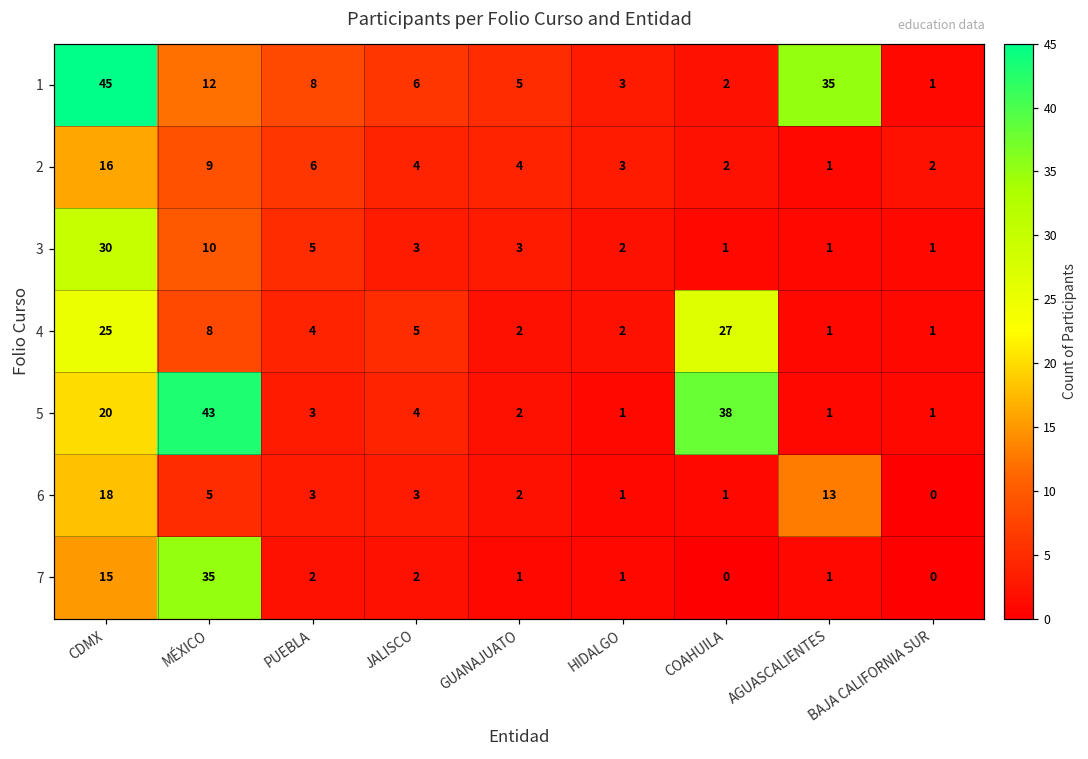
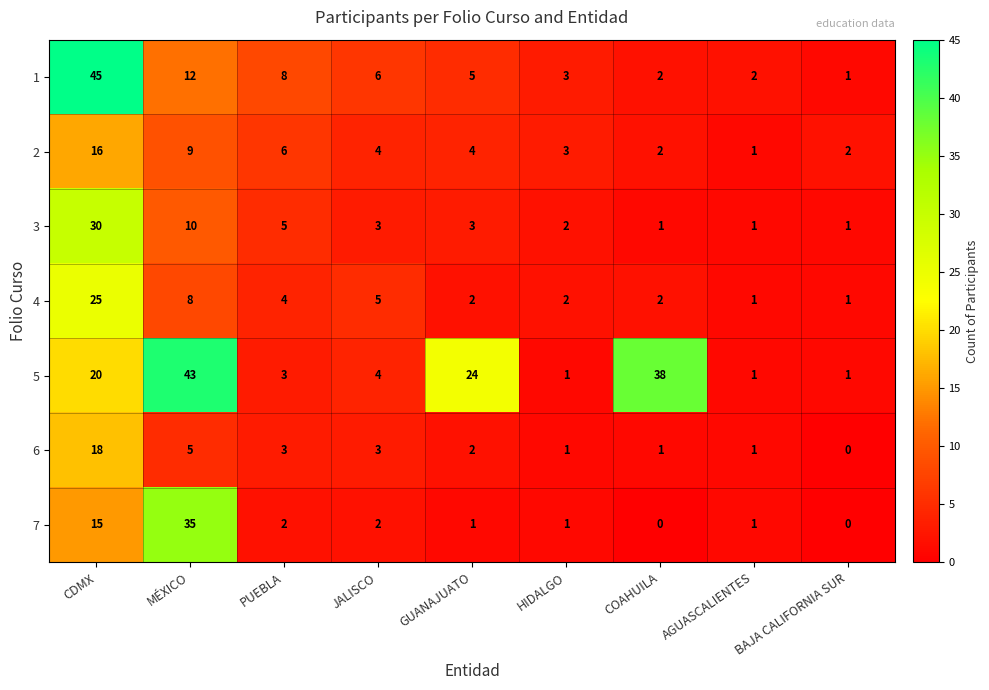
  {
    "1": {
      "CDMX": 45,
      "MÉXICO": 12,
      "PUEBLA": 8,
      "JALISCO": 6,
      "GUANAJUATO": 5,
      "HIDALGO": 3,
      "COAHUILA": 2,
-     "AGUASCALIENTES": 35,
+     "AGUASCALIENTES": 2,
      "BAJA CALIFORNIA SUR": 1
    },
    "2": {
      "CDMX": 16,
      "MÉXICO": 9,
      "PUEBLA": 6,
      "JALISCO": 4,
      "GUANAJUATO": 4,
      "HIDALGO": 3,
      "COAHUILA": 2,
      "AGUASCALIENTES": 1,
      "BAJA CALIFORNIA SUR": 2
    },
    "3": {
      "CDMX": 30,
      "MÉXICO": 10,
      "PUEBLA": 5,
      "JALISCO": 3,
      "GUANAJUATO": 3,
      "HIDALGO": 2,
      "COAHUILA": 1,
      "AGUASCALIENTES": 1,
      "BAJA CALIFORNIA SUR": 1
    },
    "4": {
      "CDMX": 25,
      "MÉXICO": 8,
      "PUEBLA": 4,
      "JALISCO": 5,
      "GUANAJUATO": 2,
      "HIDALGO": 2,
-     "COAHUILA": 27,
+     "COAHUILA": 2,
      "AGUASCALIENTES": 1,
      "BAJA CALIFORNIA SUR": 1
    },
    "5": {
      "CDMX": 20,
      "MÉXICO": 43,
      "PUEBLA": 3,
      "JALISCO": 4,
-     "GUANAJUATO": 2,
+     "GUANAJUATO": 24,
      "HIDALGO": 1,
      "COAHUILA": 38,
      "AGUASCALIENTES": 1,
      "BAJA CALIFORNIA SUR": 1
    },
    "6": {
      "CDMX": 18,
      "MÉXICO": 5,
      "PUEBLA": 3,
      "JALISCO": 3,
      "GUANAJUATO": 2,
      "HIDALGO": 1,
      "COAHUILA": 1,
-     "AGUASCALIENTES": 13,
+     "AGUASCALIENTES": 1,
      "BAJA CALIFORNIA SUR": 0
    },
    "7": {
      "CDMX": 15,
      "MÉXICO": 35,
      "PUEBLA": 2,
      "JALISCO": 2,
      "GUANAJUATO": 1,
      "HIDALGO": 1,
      "COAHUILA": 0,
      "AGUASCALIENTES": 1,
      "BAJA CALIFORNIA SUR": 0
    }
  }
